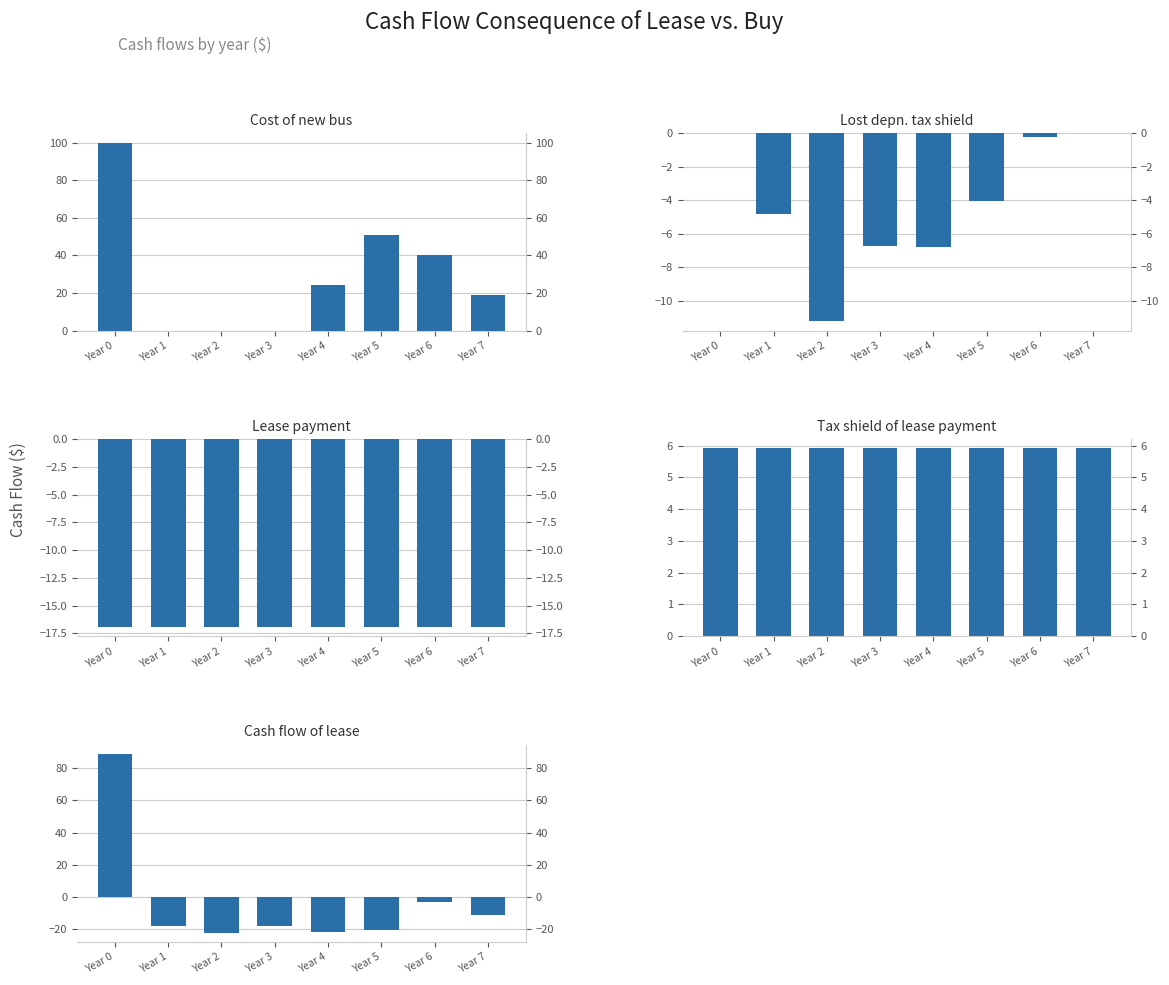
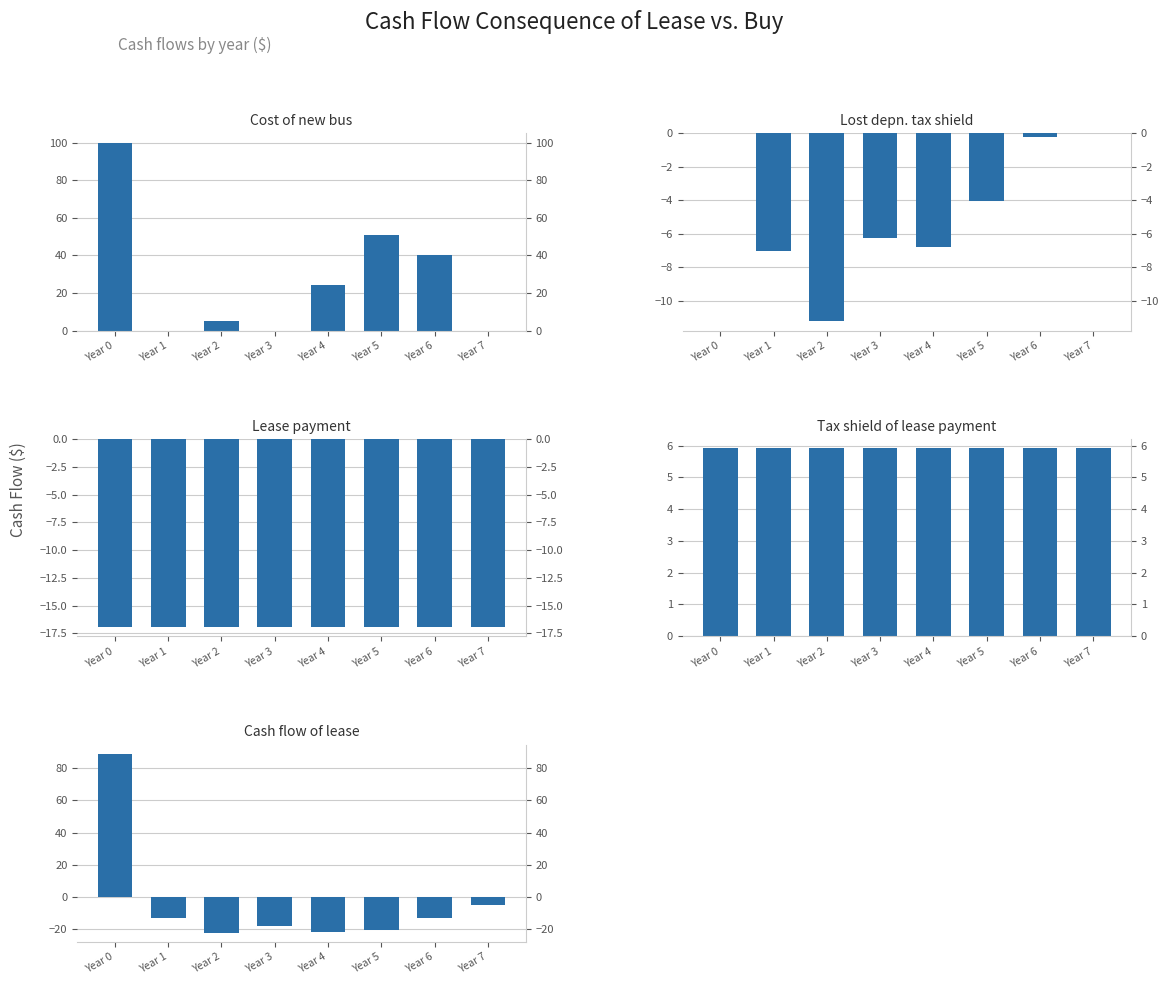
  {
    "Cost of new bus": {
      "Year 0": 100,
      "Year 1": 0,
-     "Year 2": 0,
+     "Year 2": 5,
      "Year 3": 0,
      "Year 4": 24,
      "Year 5": 51,
      "Year 6": 40,
-     "Year 7": 19
+     "Year 7": 0
    },
    "Lost depn. tax shield": {
      "Year 0": 0.0,
-     "Year 1": -4.8,
+     "Year 1": -7.0,
      "Year 2": -11.2,
-     "Year 3": -6.7,
+     "Year 3": -6.2,
      "Year 4": -6.8,
      "Year 5": -4.0,
      "Year 6": -0.2,
      "Year 7": 0.0
    },
    "Lease payment": {
      "Year 0": -16.9,
      "Year 1": -16.9,
      "Year 2": -16.9,
      "Year 3": -16.9,
      "Year 4": -16.9,
      "Year 5": -16.9,
      "Year 6": -16.9,
      "Year 7": -16.9
    },
    "Tax shield of lease payment": {
      "Year 0": 5.9,
      "Year 1": 5.9,
      "Year 2": 5.9,
      "Year 3": 5.9,
      "Year 4": 5.9,
      "Year 5": 5.9,
      "Year 6": 5.9,
      "Year 7": 5.9
    },
    "Cash flow of lease": {
      "Year 0": 89,
-     "Year 1": -18,
+     "Year 1": -13,
      "Year 2": -22,
      "Year 3": -18,
      "Year 4": -21,
      "Year 5": -20,
-     "Year 6": -3,
-     "Year 7": -11
+     "Year 6": -13,
+     "Year 7": -5
    }
  }
